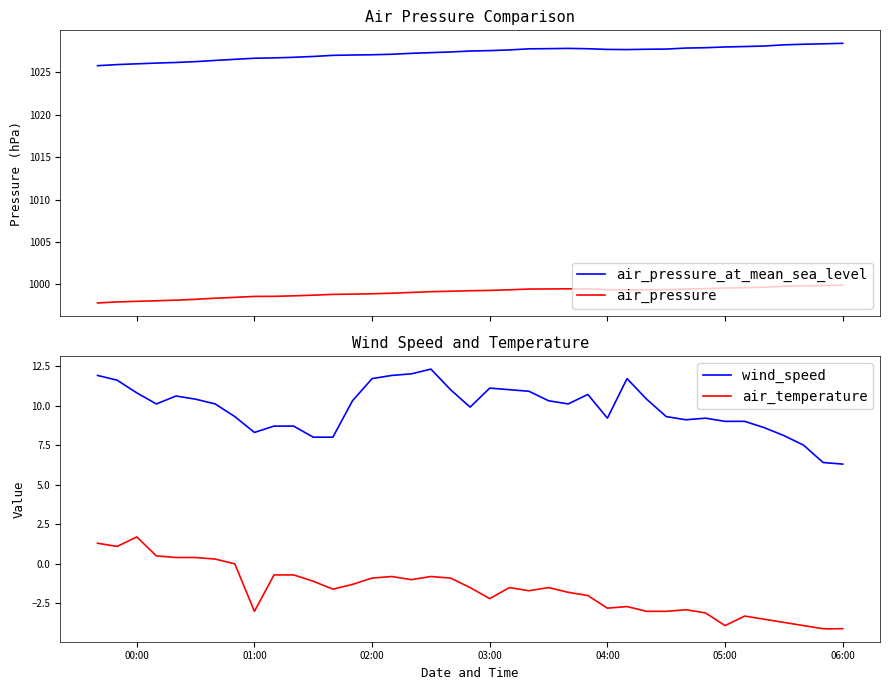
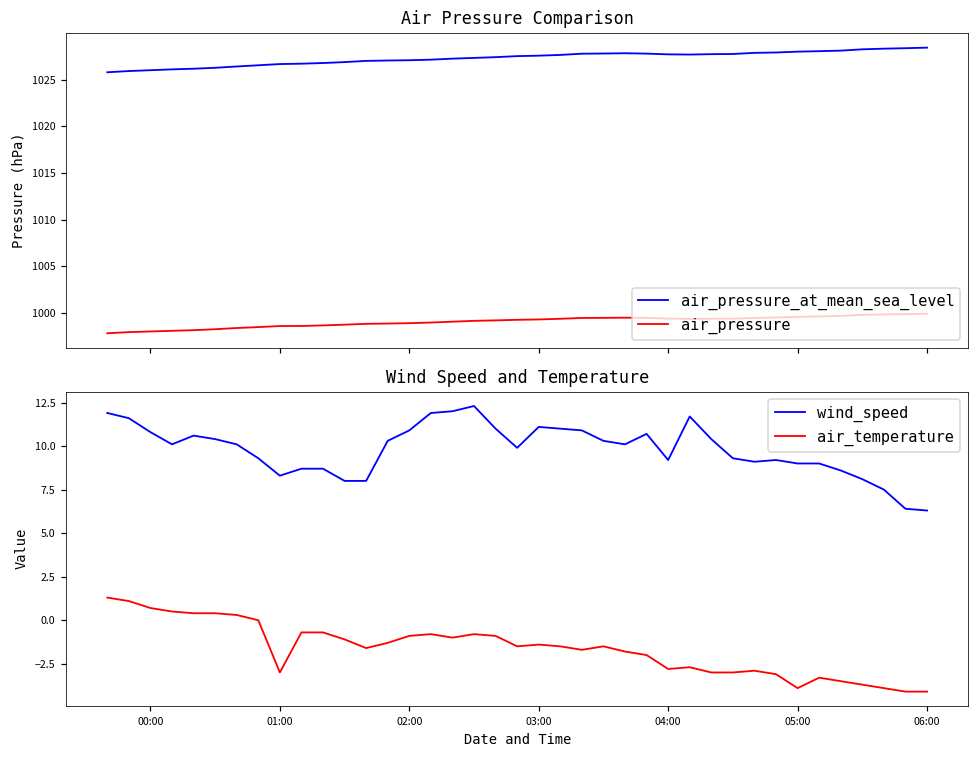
  {
    "Wind Speed and Temperature": {
      "wind_speed": {
        "00:00": 10.8,
        "01:00": 8.3,
-       "02:00": 11.7,
+       "02:00": 10.9,
        "03:00": 11.1,
        "04:00": 9.2,
        "05:00": 9.0,
        "06:00": 6.3
      },
      "air_temperature": {
-       "00:00": 1.7,
+       "00:00": 0.7,
        "01:00": -3.0,
        "02:00": -0.9,
-       "03:00": -2.2,
+       "03:00": -1.4,
        "04:00": -2.8,
        "05:00": -3.9,
        "06:00": -4.1
      }
    }
  }
